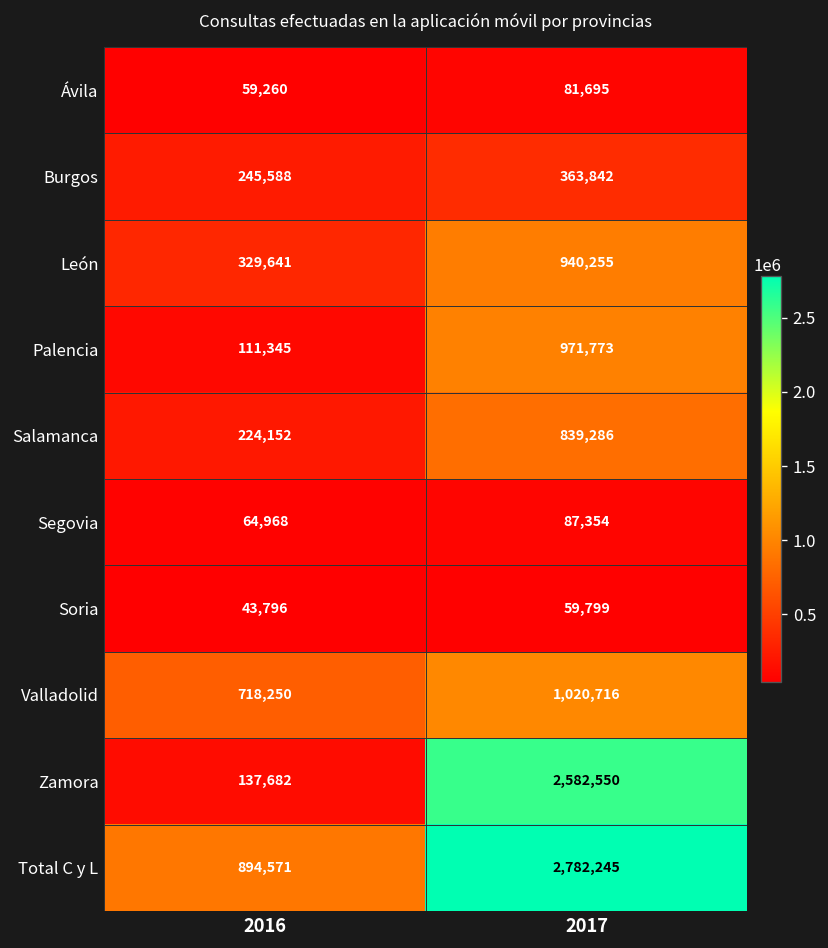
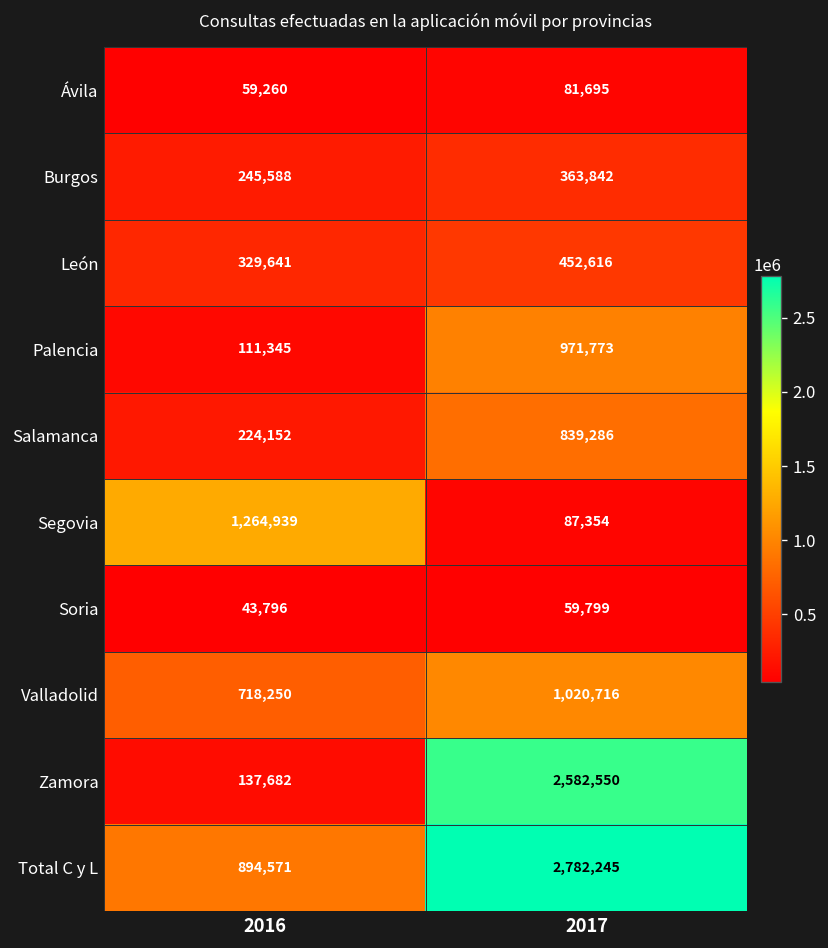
  {
    "Ávila": {
      "2016": "59,260",
      "2017": "81,695"
    },
    "Burgos": {
      "2016": "245,588",
      "2017": "363,842"
    },
    "León": {
      "2016": "329,641",
-     "2017": "940,255"
+     "2017": "452,616"
    },
    "Palencia": {
      "2016": "111,345",
      "2017": "971,773"
    },
    "Salamanca": {
      "2016": "224,152",
      "2017": "839,286"
    },
    "Segovia": {
-     "2016": "64,968",
+     "2016": "1,264,939",
      "2017": "87,354"
    },
    "Soria": {
      "2016": "43,796",
      "2017": "59,799"
    },
    "Valladolid": {
      "2016": "718,250",
      "2017": "1,020,716"
    },
    "Zamora": {
      "2016": "137,682",
      "2017": "2,582,550"
    },
    "Total C y L": {
      "2016": "894,571",
      "2017": "2,782,245"
    }
  }
